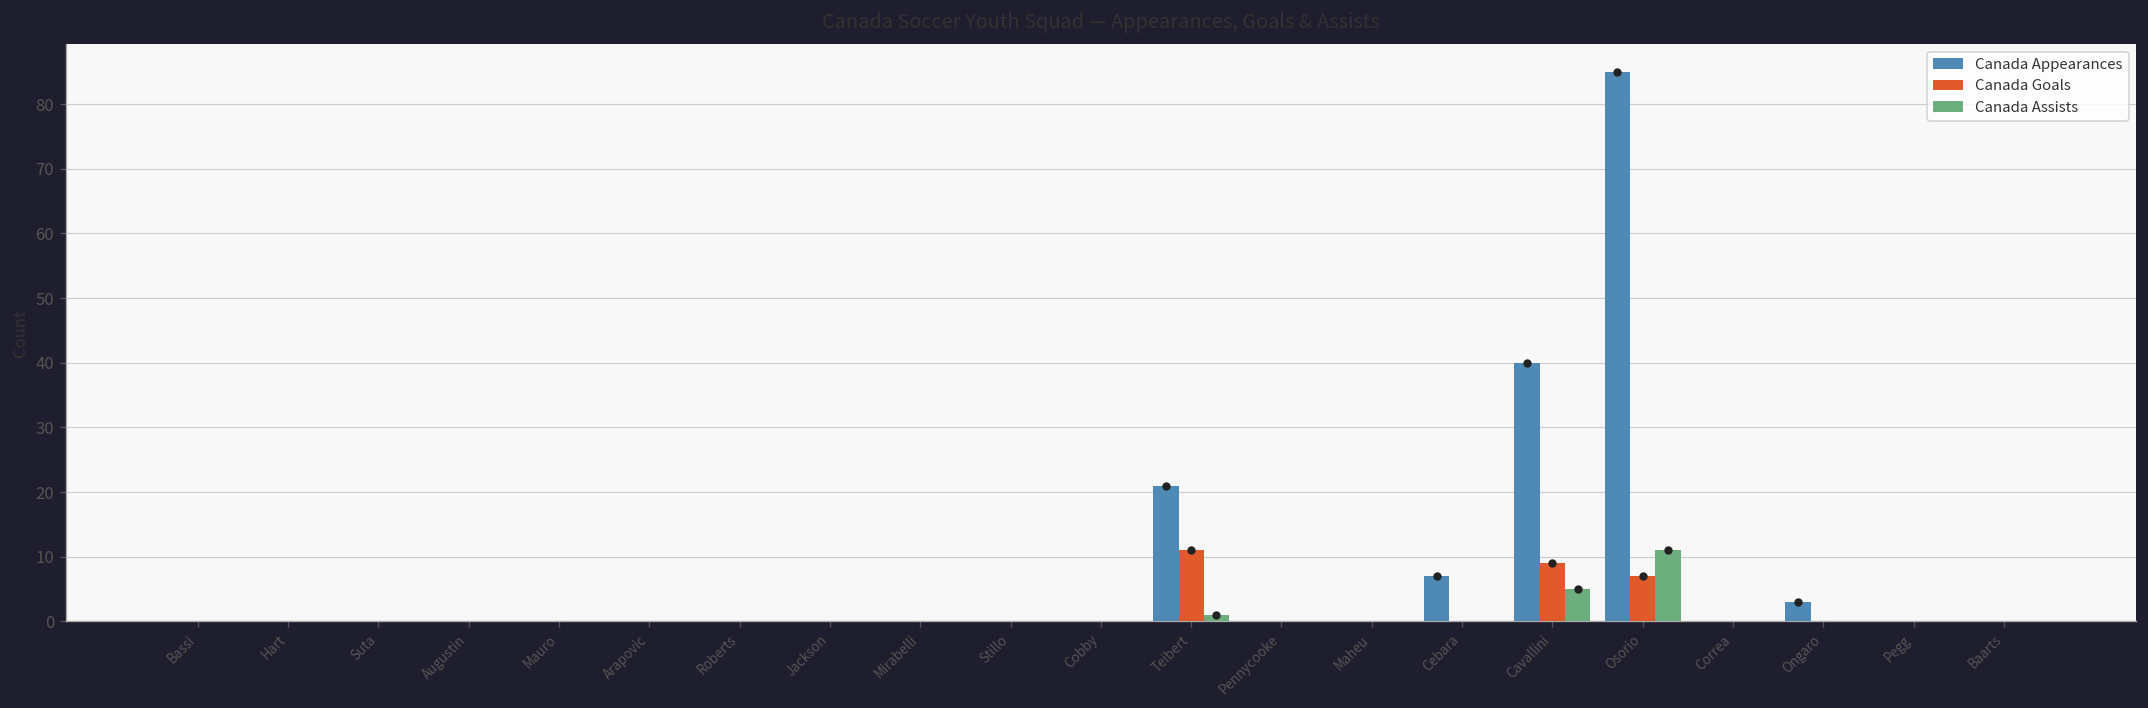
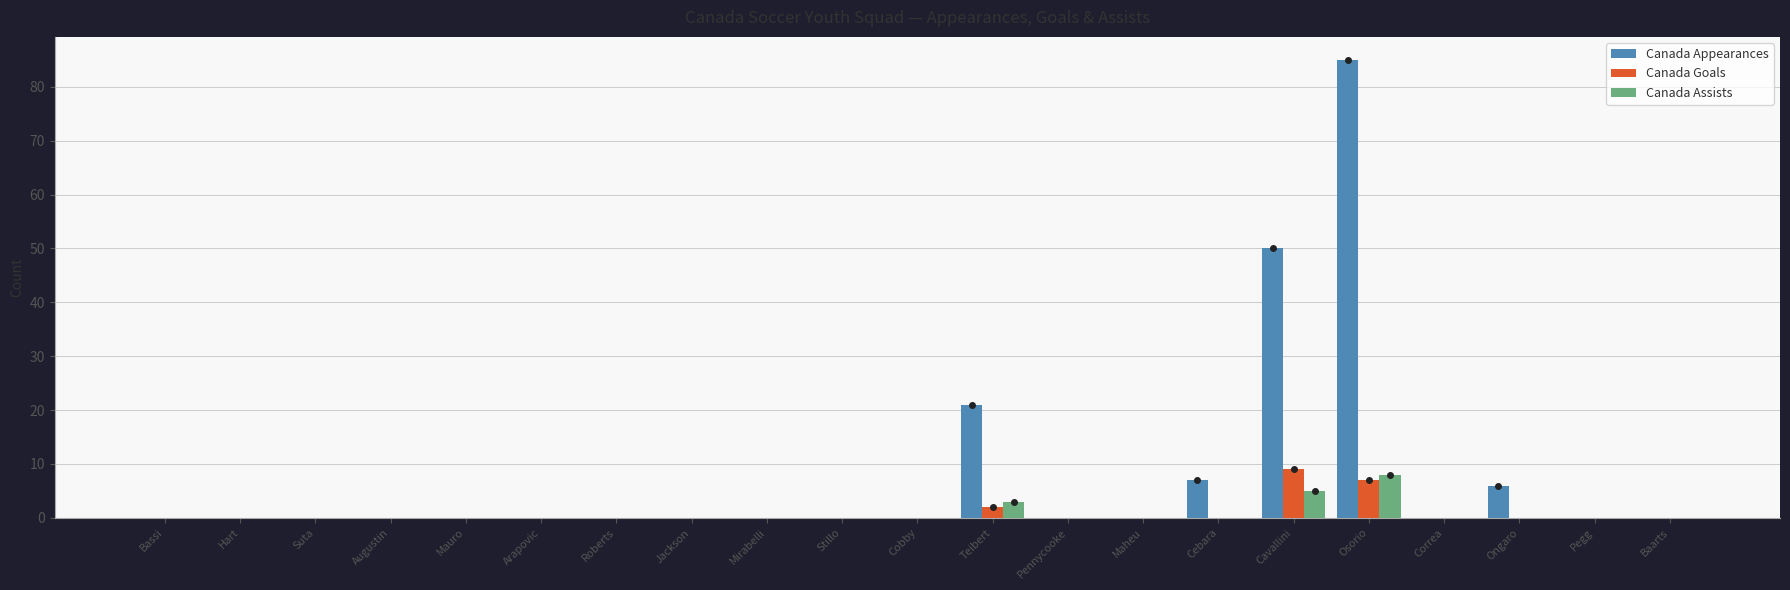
  {
    "Canada Appearances": {
      "Bassi": 0,
      "Hart": 0,
      "Suta": 0,
      "Augustin": 0,
      "Mauro": 0,
      "Arapovic": 0,
      "Roberts": 0,
      "Jackson": 0,
      "Mirabelli": 0,
      "Stillo": 0,
      "Cobby": 0,
      "Teibert": 21,
      "Pennycooke": 0,
      "Maheu": 0,
      "Cebara": 7,
-     "Cavallini": 40,
+     "Cavallini": 50,
      "Osorio": 85,
      "Correa": 0,
-     "Ongaro": 3,
+     "Ongaro": 6,
      "Pegg": 0,
      "Baarts": 0
    },
    "Canada Goals": {
      "Bassi": 0,
      "Hart": 0,
      "Suta": 0,
      "Augustin": 0,
      "Mauro": 0,
      "Arapovic": 0,
      "Roberts": 0,
      "Jackson": 0,
      "Mirabelli": 0,
      "Stillo": 0,
      "Cobby": 0,
-     "Teibert": 11,
+     "Teibert": 2,
      "Pennycooke": 0,
      "Maheu": 0,
      "Cebara": 0,
      "Cavallini": 9,
      "Osorio": 7,
      "Correa": 0,
      "Ongaro": 0,
      "Pegg": 0,
      "Baarts": 0
    },
    "Canada Assists": {
      "Bassi": 0,
      "Hart": 0,
      "Suta": 0,
      "Augustin": 0,
      "Mauro": 0,
      "Arapovic": 0,
      "Roberts": 0,
      "Jackson": 0,
      "Mirabelli": 0,
      "Stillo": 0,
      "Cobby": 0,
-     "Teibert": 1,
+     "Teibert": 3,
      "Pennycooke": 0,
      "Maheu": 0,
      "Cebara": 0,
      "Cavallini": 5,
-     "Osorio": 11,
+     "Osorio": 8,
      "Correa": 0,
      "Ongaro": 0,
      "Pegg": 0,
      "Baarts": 0
    }
  }
